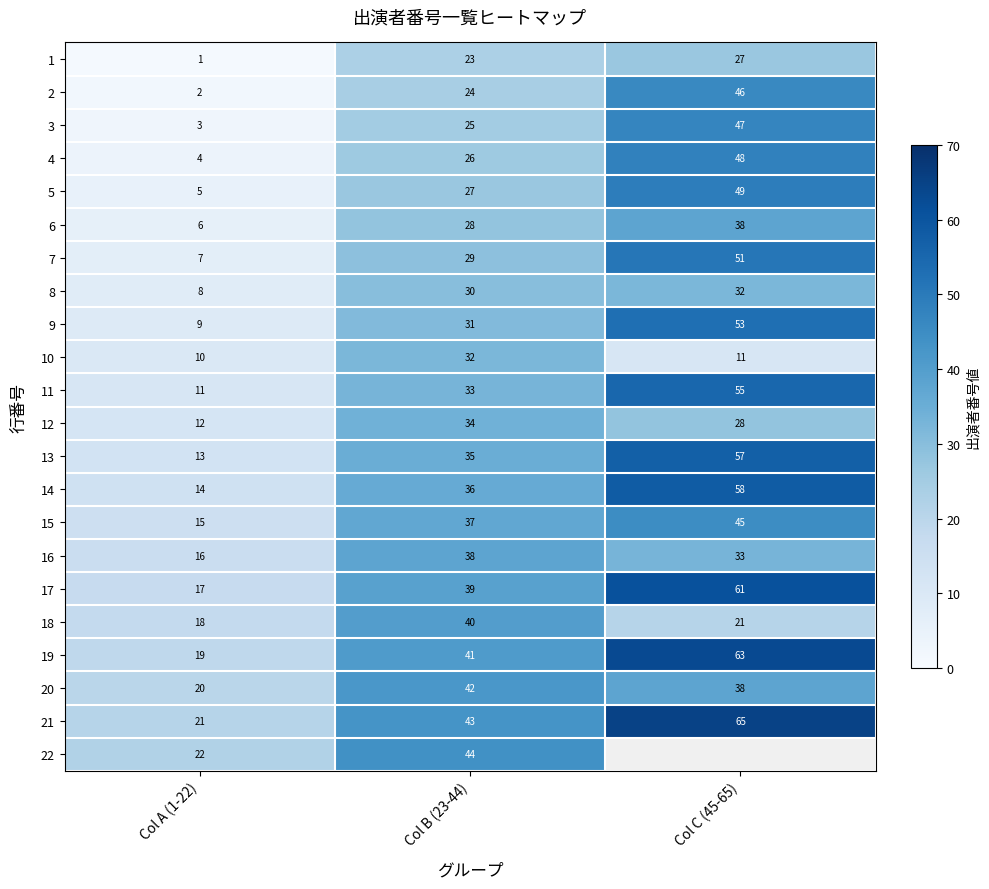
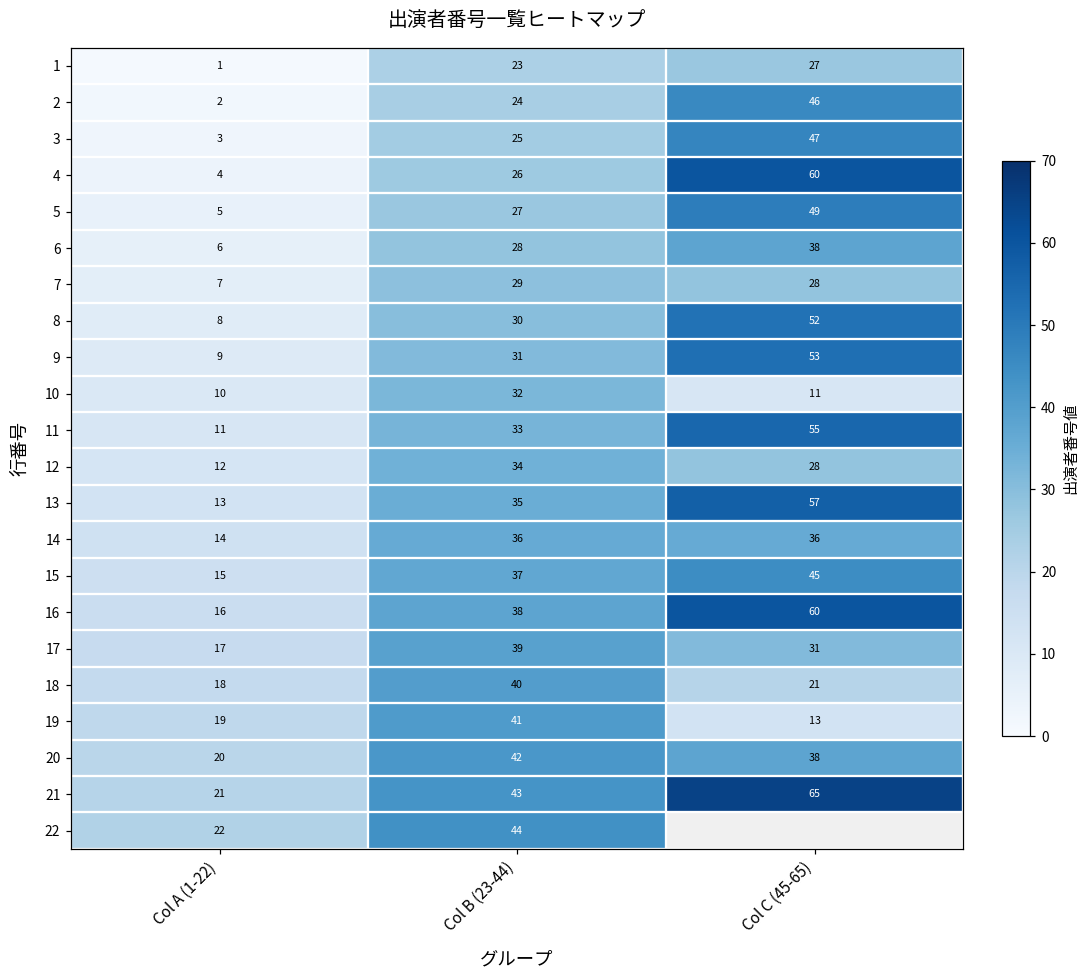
  {
    "1": {
      "Col A (1-22)": 1,
      "Col B (23-44)": 23,
      "Col C (45-65)": 27
    },
    "2": {
      "Col A (1-22)": 2,
      "Col B (23-44)": 24,
      "Col C (45-65)": 46
    },
    "3": {
      "Col A (1-22)": 3,
      "Col B (23-44)": 25,
      "Col C (45-65)": 47
    },
    "4": {
      "Col A (1-22)": 4,
      "Col B (23-44)": 26,
-     "Col C (45-65)": 48
+     "Col C (45-65)": 60
    },
    "5": {
      "Col A (1-22)": 5,
      "Col B (23-44)": 27,
      "Col C (45-65)": 49
    },
    "6": {
      "Col A (1-22)": 6,
      "Col B (23-44)": 28,
      "Col C (45-65)": 38
    },
    "7": {
      "Col A (1-22)": 7,
      "Col B (23-44)": 29,
-     "Col C (45-65)": 51
+     "Col C (45-65)": 28
    },
    "8": {
      "Col A (1-22)": 8,
      "Col B (23-44)": 30,
-     "Col C (45-65)": 32
+     "Col C (45-65)": 52
    },
    "9": {
      "Col A (1-22)": 9,
      "Col B (23-44)": 31,
      "Col C (45-65)": 53
    },
    "10": {
      "Col A (1-22)": 10,
      "Col B (23-44)": 32,
      "Col C (45-65)": 11
    },
    "11": {
      "Col A (1-22)": 11,
      "Col B (23-44)": 33,
      "Col C (45-65)": 55
    },
    "12": {
      "Col A (1-22)": 12,
      "Col B (23-44)": 34,
      "Col C (45-65)": 28
    },
    "13": {
      "Col A (1-22)": 13,
      "Col B (23-44)": 35,
      "Col C (45-65)": 57
    },
    "14": {
      "Col A (1-22)": 14,
      "Col B (23-44)": 36,
-     "Col C (45-65)": 58
+     "Col C (45-65)": 36
    },
    "15": {
      "Col A (1-22)": 15,
      "Col B (23-44)": 37,
      "Col C (45-65)": 45
    },
    "16": {
      "Col A (1-22)": 16,
      "Col B (23-44)": 38,
-     "Col C (45-65)": 33
+     "Col C (45-65)": 60
    },
    "17": {
      "Col A (1-22)": 17,
      "Col B (23-44)": 39,
-     "Col C (45-65)": 61
+     "Col C (45-65)": 31
    },
    "18": {
      "Col A (1-22)": 18,
      "Col B (23-44)": 40,
      "Col C (45-65)": 21
    },
    "19": {
      "Col A (1-22)": 19,
      "Col B (23-44)": 41,
-     "Col C (45-65)": 63
+     "Col C (45-65)": 13
    },
    "20": {
      "Col A (1-22)": 20,
      "Col B (23-44)": 42,
      "Col C (45-65)": 38
    },
    "21": {
      "Col A (1-22)": 21,
      "Col B (23-44)": 43,
      "Col C (45-65)": 65
    },
    "22": {
      "Col A (1-22)": 22,
      "Col B (23-44)": 44
    }
  }
